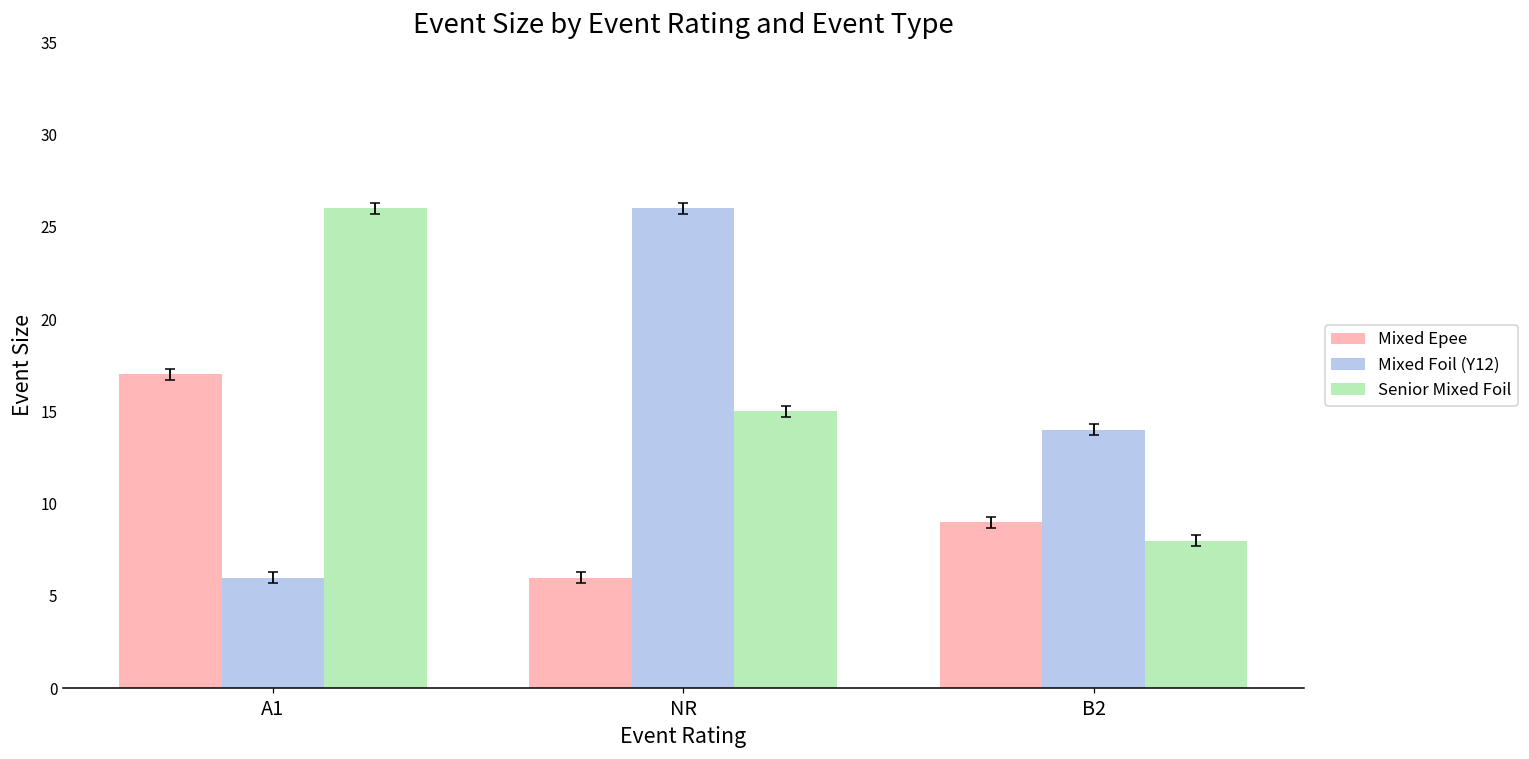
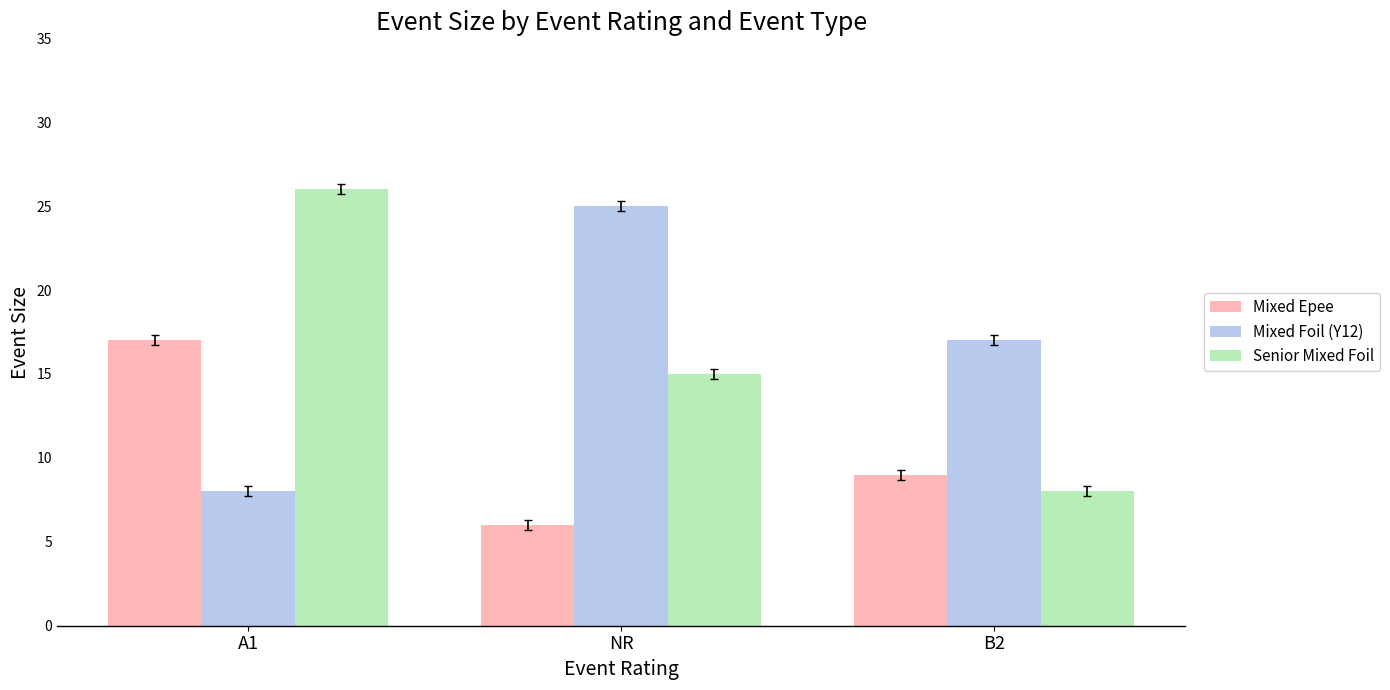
  {
    "Mixed Epee": {
      "A1": 17,
      "NR": 6,
      "B2": 9
    },
    "Mixed Foil (Y12)": {
-     "A1": 6,
-     "NR": 26,
-     "B2": 14
+     "A1": 8,
+     "NR": 25,
+     "B2": 17
    },
    "Senior Mixed Foil": {
      "A1": 26,
      "NR": 15,
      "B2": 8
    }
  }
